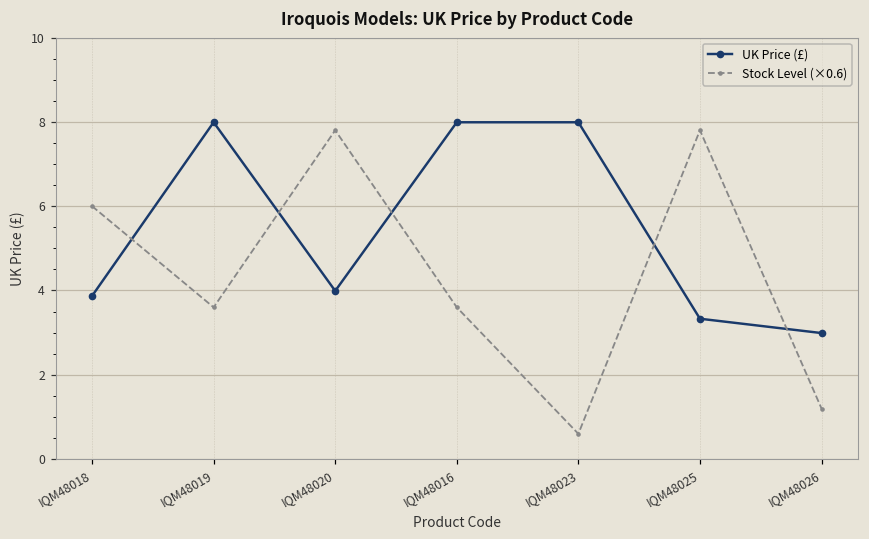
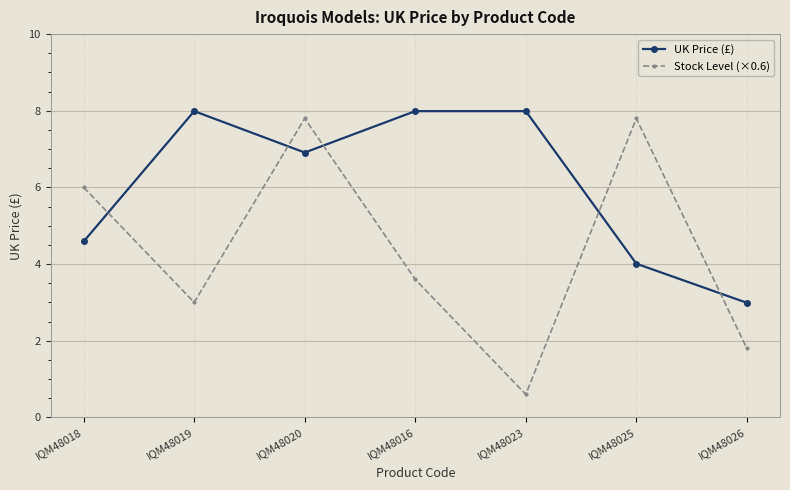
  {
    "UK Price (£)": {
-     "IQM48018": 3.9,
+     "IQM48018": 4.6,
      "IQM48019": 8.0,
-     "IQM48020": 4.0,
+     "IQM48020": 6.9,
      "IQM48016": 8.0,
      "IQM48023": 8.0,
-     "IQM48025": 3.3,
+     "IQM48025": 4.0,
      "IQM48026": 3.0
    },
    "Stock Level (×0.6)": {
      "IQM48018": 6.0,
-     "IQM48019": 3.6,
+     "IQM48019": 3.0,
      "IQM48020": 7.8,
      "IQM48016": 3.6,
      "IQM48023": 0.6,
      "IQM48025": 7.8,
-     "IQM48026": 1.2
+     "IQM48026": 1.8
    }
  }
